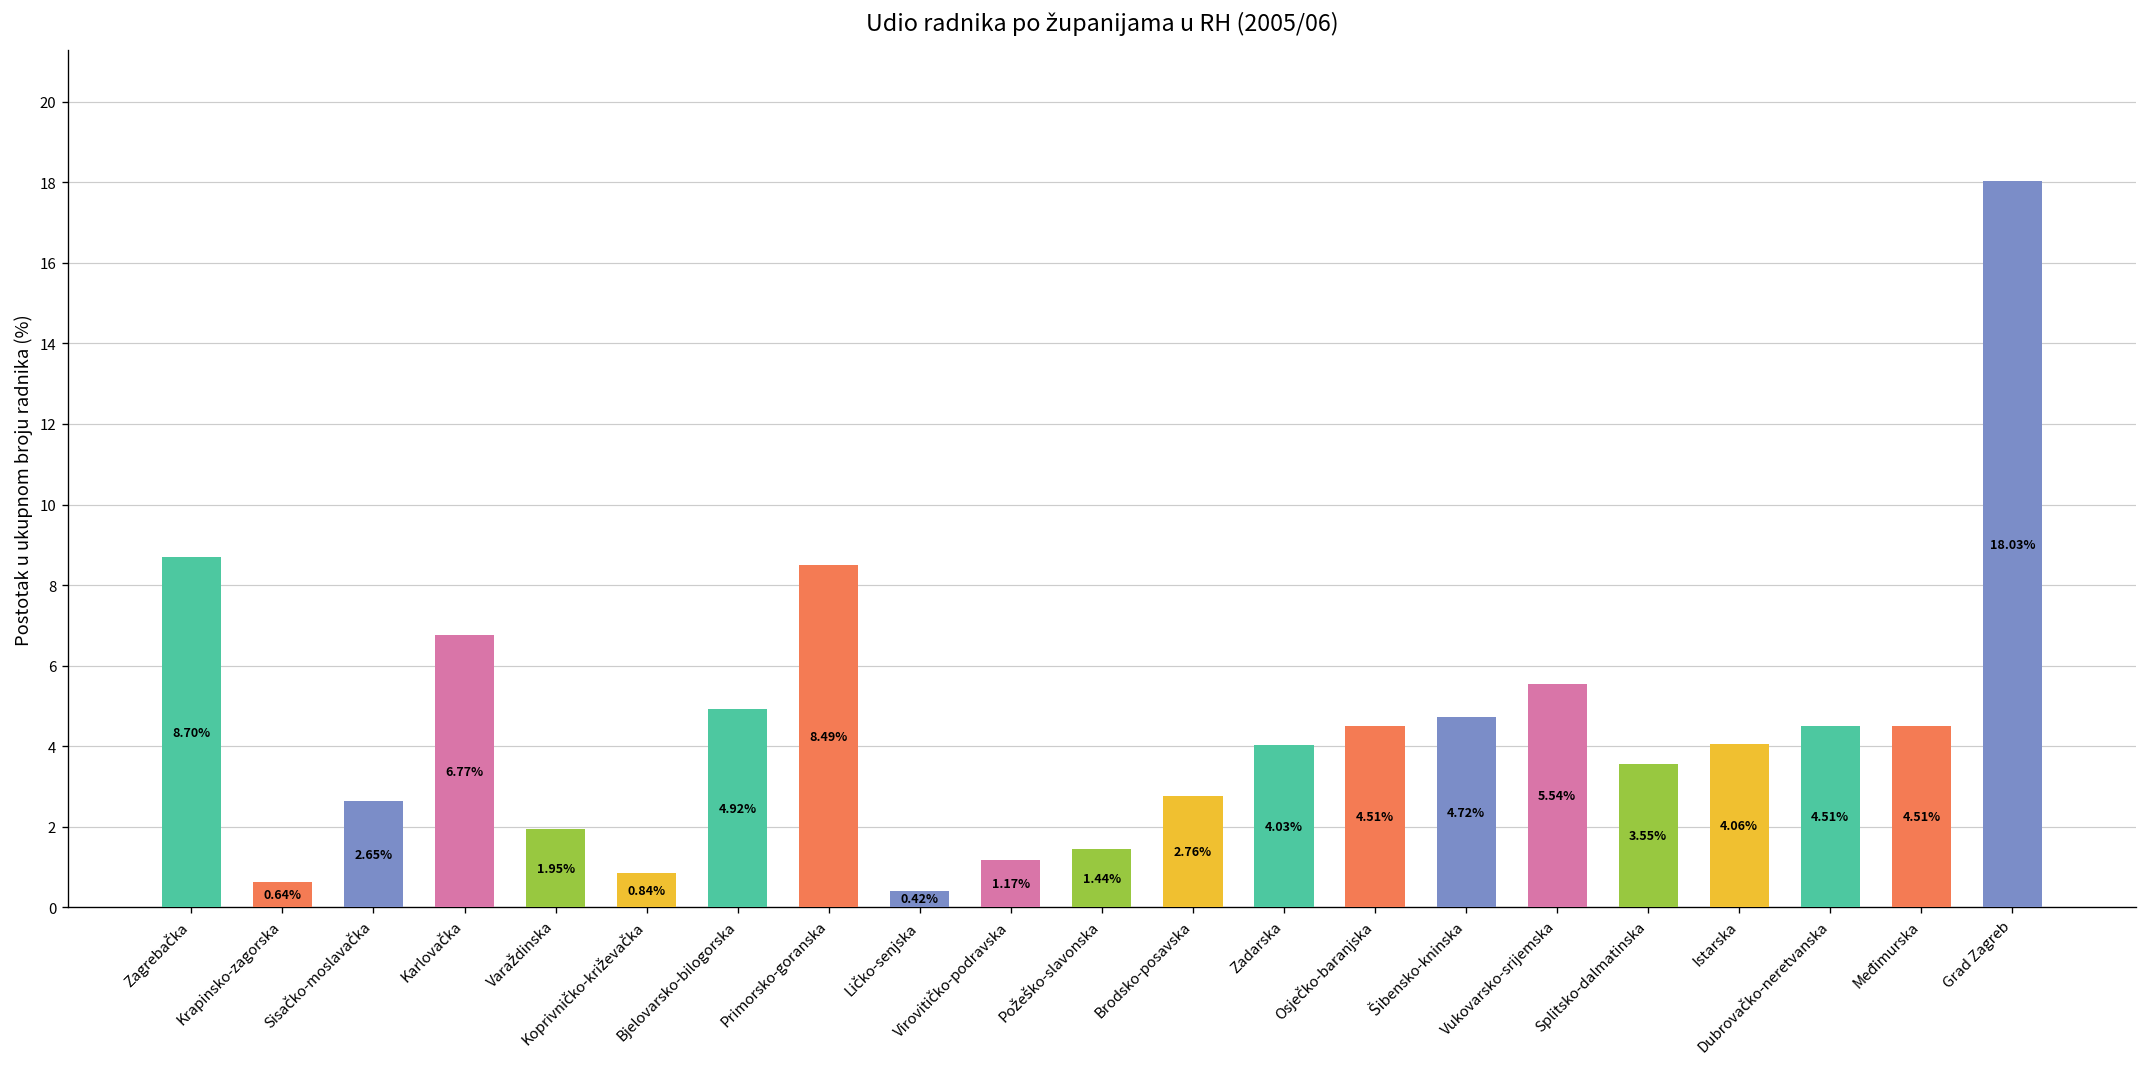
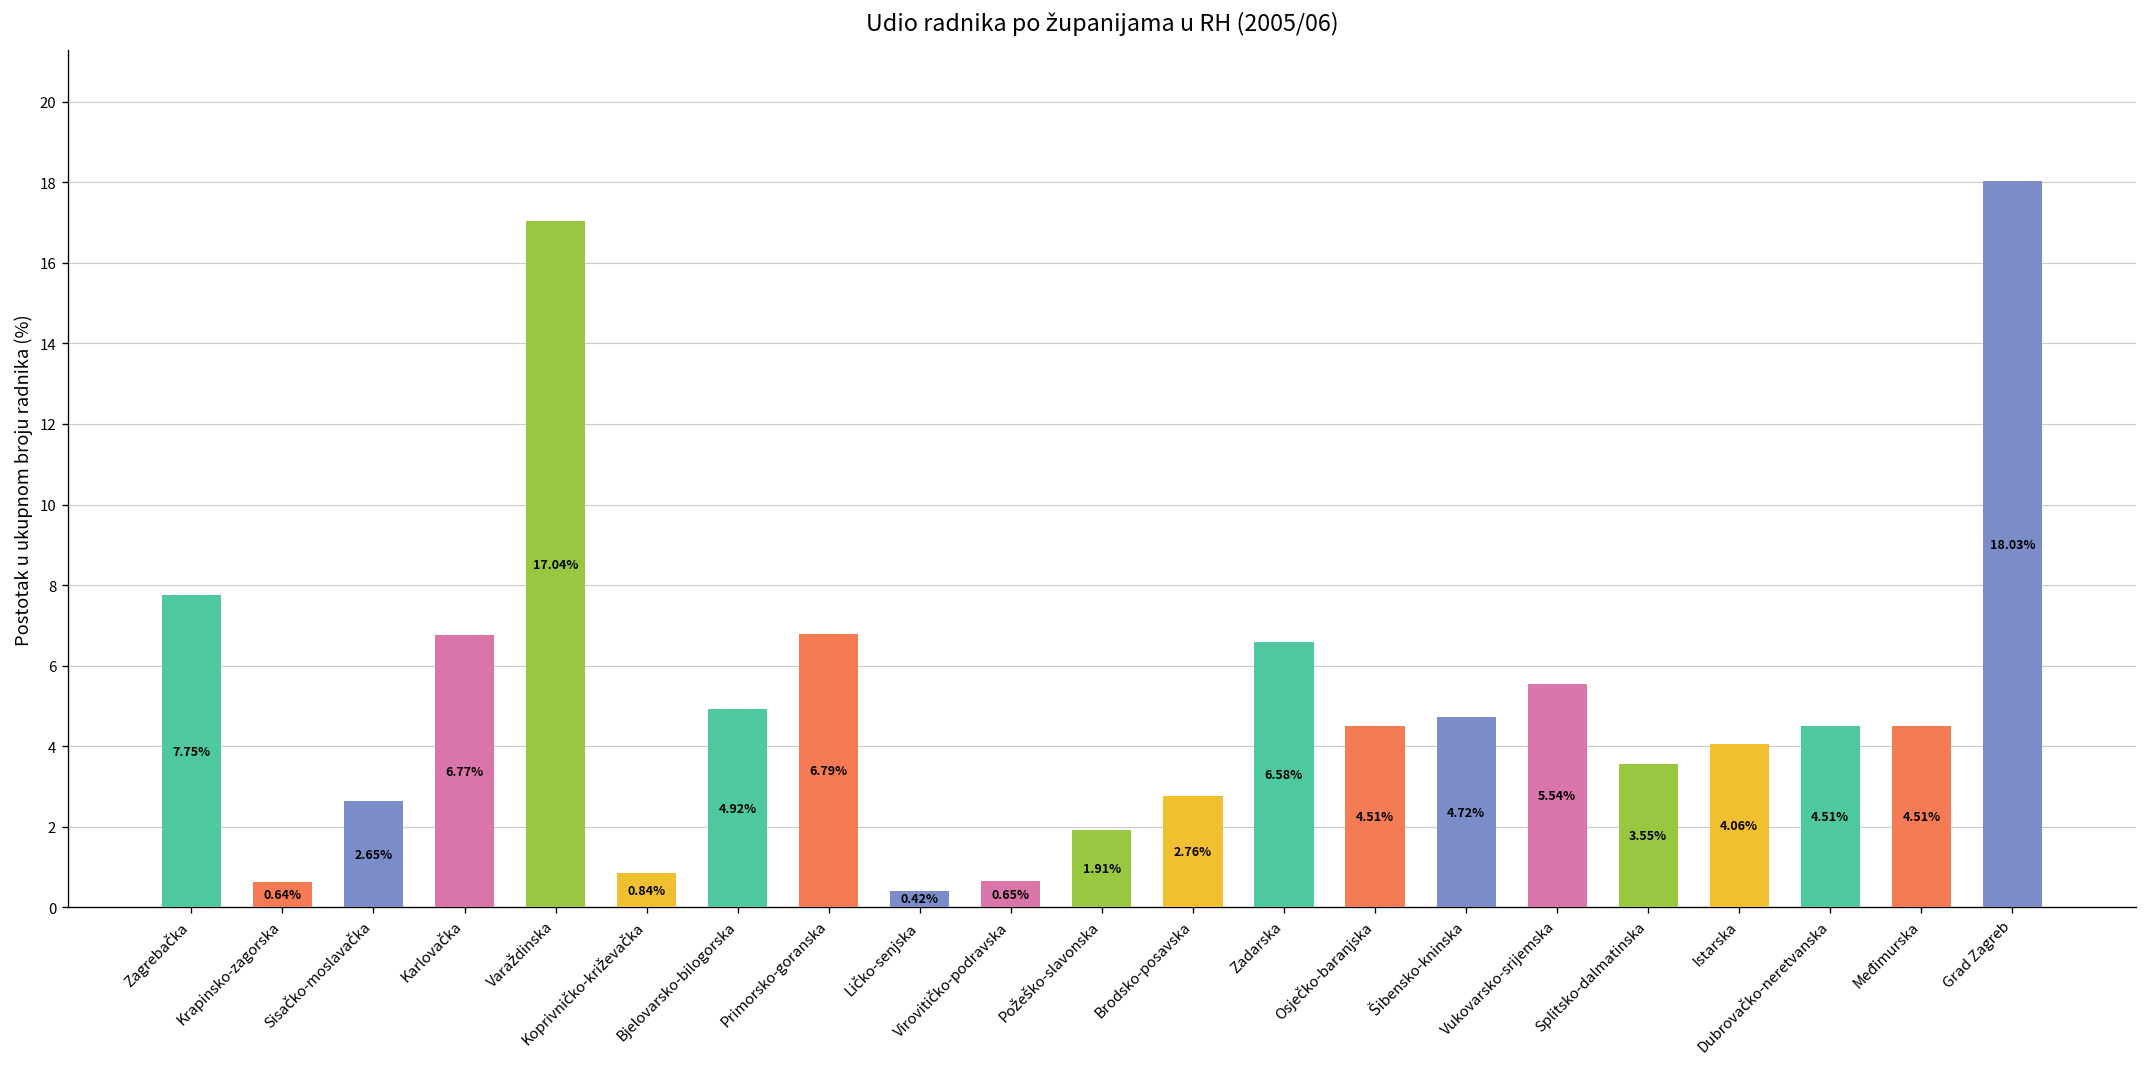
  {
-   "Zagrebačka": "8.70%",
+   "Zagrebačka": "7.75%",
    "Krapinsko-zagorska": "0.64%",
    "Sisačko-moslavačka": "2.65%",
    "Karlovačka": "6.77%",
-   "Varaždinska": "1.95%",
+   "Varaždinska": "17.04%",
    "Koprivničko-križevačka": "0.84%",
    "Bjelovarsko-bilogorska": "4.92%",
-   "Primorsko-goranska": "8.49%",
+   "Primorsko-goranska": "6.79%",
    "Ličko-senjska": "0.42%",
-   "Virovitičko-podravska": "1.17%",
-   "Požeško-slavonska": "1.44%",
+   "Virovitičko-podravska": "0.65%",
+   "Požeško-slavonska": "1.91%",
    "Brodsko-posavska": "2.76%",
-   "Zadarska": "4.03%",
+   "Zadarska": "6.58%",
    "Osječko-baranjska": "4.51%",
    "Šibensko-kninska": "4.72%",
    "Vukovarsko-srijemska": "5.54%",
    "Splitsko-dalmatinska": "3.55%",
    "Istarska": "4.06%",
    "Dubrovačko-neretvanska": "4.51%",
    "Međimurska": "4.51%",
    "Grad Zagreb": "18.03%"
  }
